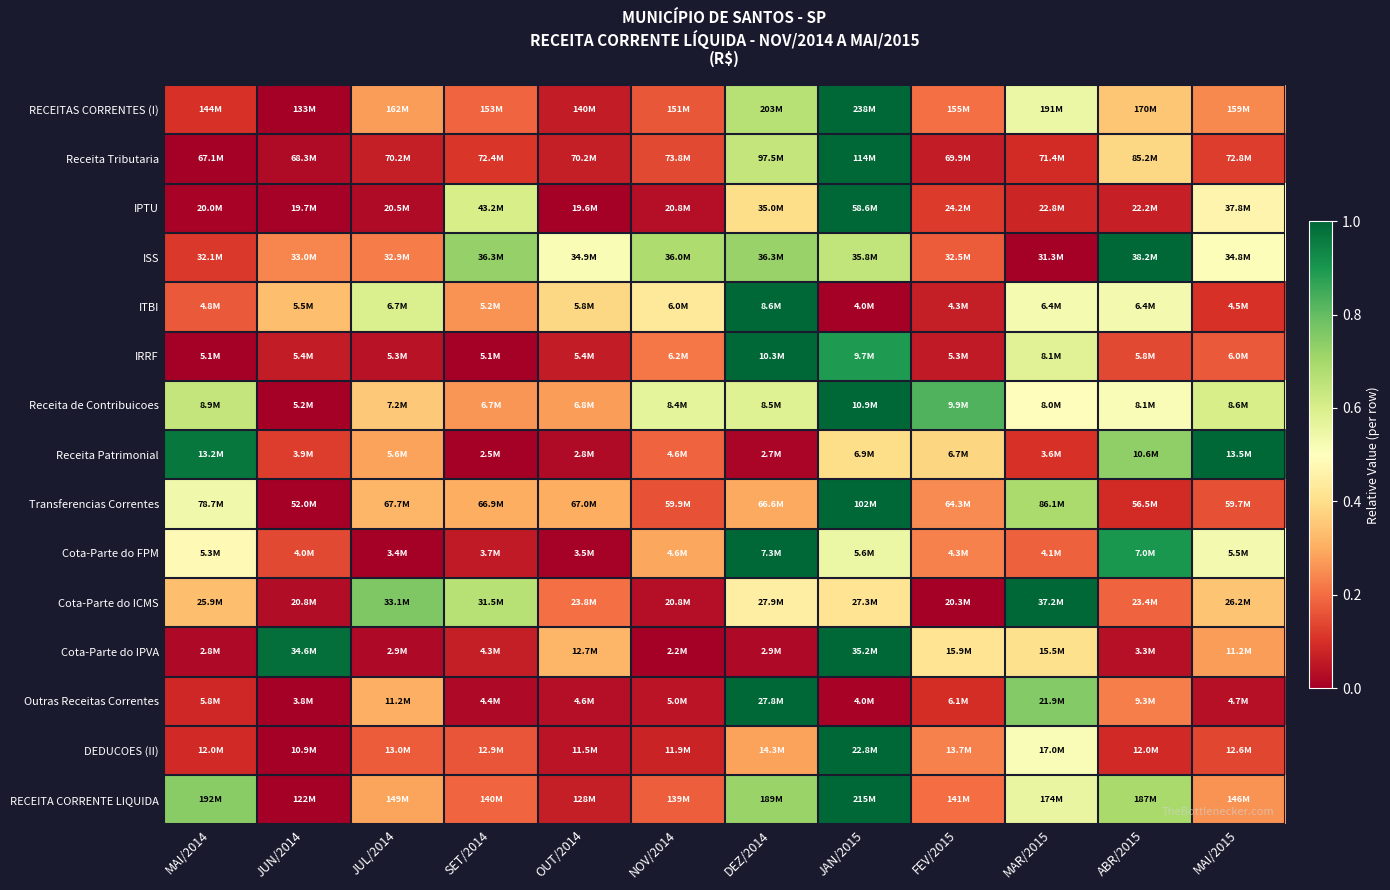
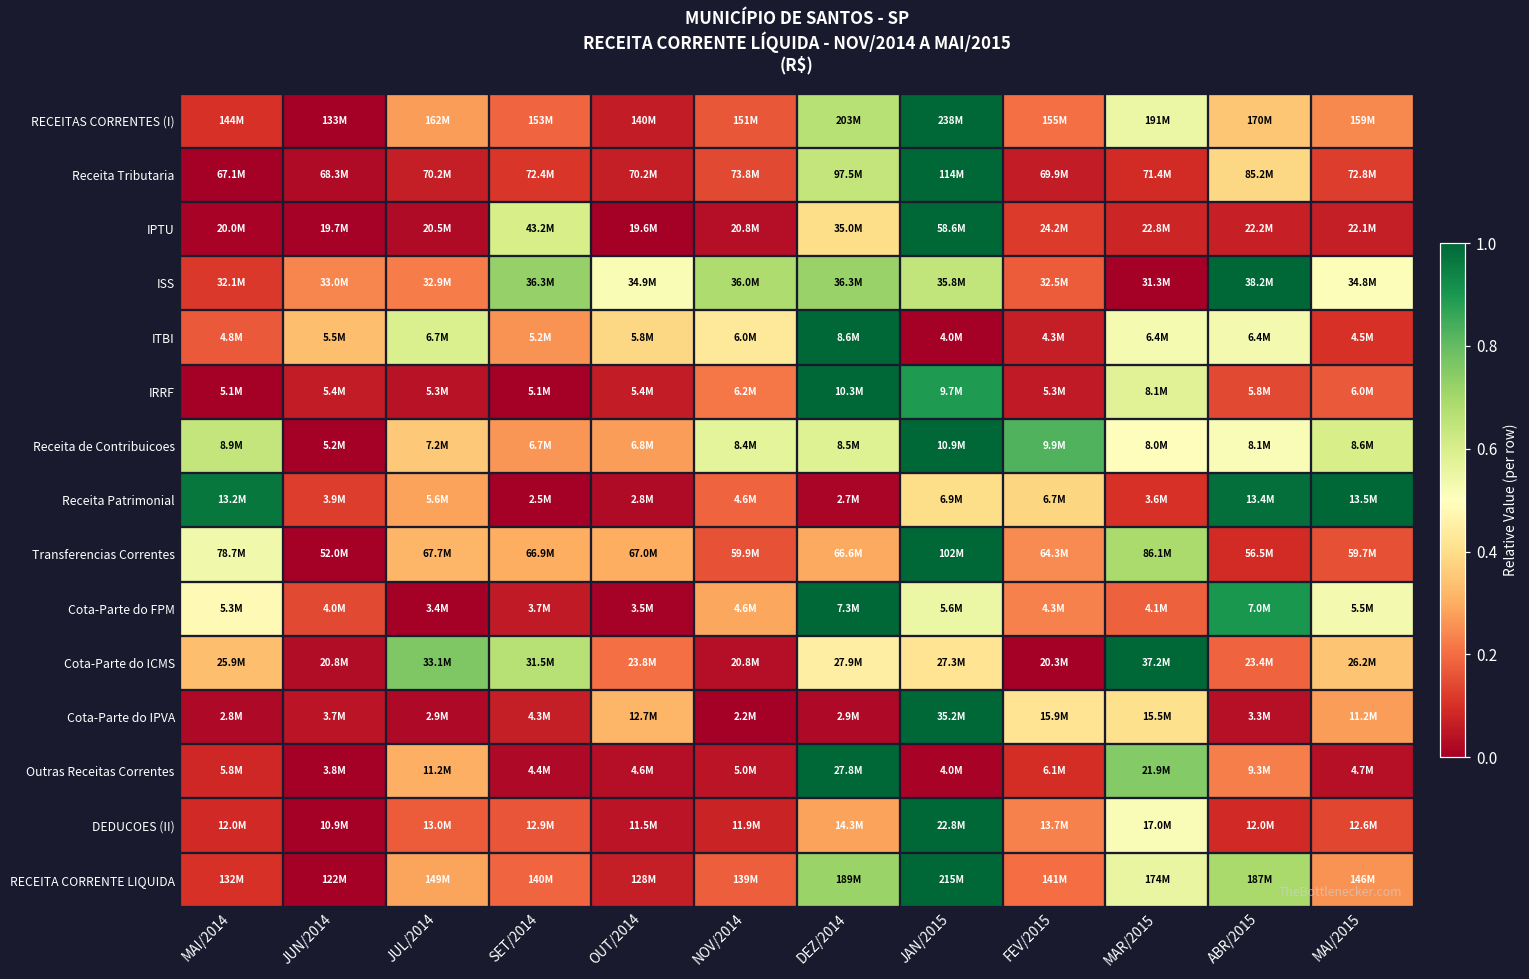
  {
    "RECEITAS CORRENTES (I)": {
      "MAI/2014": "144M",
      "JUN/2014": "133M",
      "JUL/2014": "162M",
      "SET/2014": "153M",
      "OUT/2014": "140M",
      "NOV/2014": "151M",
      "DEZ/2014": "203M",
      "JAN/2015": "238M",
      "FEV/2015": "155M",
      "MAR/2015": "191M",
      "ABR/2015": "170M",
      "MAI/2015": "159M"
    },
    "Receita Tributaria": {
      "MAI/2014": "67.1M",
      "JUN/2014": "68.3M",
      "JUL/2014": "70.2M",
      "SET/2014": "72.4M",
      "OUT/2014": "70.2M",
      "NOV/2014": "73.8M",
      "DEZ/2014": "97.5M",
      "JAN/2015": "114M",
      "FEV/2015": "69.9M",
      "MAR/2015": "71.4M",
      "ABR/2015": "85.2M",
      "MAI/2015": "72.8M"
    },
    "IPTU": {
      "MAI/2014": "20.0M",
      "JUN/2014": "19.7M",
      "JUL/2014": "20.5M",
      "SET/2014": "43.2M",
      "OUT/2014": "19.6M",
      "NOV/2014": "20.8M",
      "DEZ/2014": "35.0M",
      "JAN/2015": "58.6M",
      "FEV/2015": "24.2M",
      "MAR/2015": "22.8M",
      "ABR/2015": "22.2M",
-     "MAI/2015": "37.8M"
+     "MAI/2015": "22.1M"
    },
    "ISS": {
      "MAI/2014": "32.1M",
      "JUN/2014": "33.0M",
      "JUL/2014": "32.9M",
      "SET/2014": "36.3M",
      "OUT/2014": "34.9M",
      "NOV/2014": "36.0M",
      "DEZ/2014": "36.3M",
      "JAN/2015": "35.8M",
      "FEV/2015": "32.5M",
      "MAR/2015": "31.3M",
      "ABR/2015": "38.2M",
      "MAI/2015": "34.8M"
    },
    "ITBI": {
      "MAI/2014": "4.8M",
      "JUN/2014": "5.5M",
      "JUL/2014": "6.7M",
      "SET/2014": "5.2M",
      "OUT/2014": "5.8M",
      "NOV/2014": "6.0M",
      "DEZ/2014": "8.6M",
      "JAN/2015": "4.0M",
      "FEV/2015": "4.3M",
      "MAR/2015": "6.4M",
      "ABR/2015": "6.4M",
      "MAI/2015": "4.5M"
    },
    "IRRF": {
      "MAI/2014": "5.1M",
      "JUN/2014": "5.4M",
      "JUL/2014": "5.3M",
      "SET/2014": "5.1M",
      "OUT/2014": "5.4M",
      "NOV/2014": "6.2M",
      "DEZ/2014": "10.3M",
      "JAN/2015": "9.7M",
      "FEV/2015": "5.3M",
      "MAR/2015": "8.1M",
      "ABR/2015": "5.8M",
      "MAI/2015": "6.0M"
    },
    "Receita de Contribuicoes": {
      "MAI/2014": "8.9M",
      "JUN/2014": "5.2M",
      "JUL/2014": "7.2M",
      "SET/2014": "6.7M",
      "OUT/2014": "6.8M",
      "NOV/2014": "8.4M",
      "DEZ/2014": "8.5M",
      "JAN/2015": "10.9M",
      "FEV/2015": "9.9M",
      "MAR/2015": "8.0M",
      "ABR/2015": "8.1M",
      "MAI/2015": "8.6M"
    },
    "Receita Patrimonial": {
      "MAI/2014": "13.2M",
      "JUN/2014": "3.9M",
      "JUL/2014": "5.6M",
      "SET/2014": "2.5M",
      "OUT/2014": "2.8M",
      "NOV/2014": "4.6M",
      "DEZ/2014": "2.7M",
      "JAN/2015": "6.9M",
      "FEV/2015": "6.7M",
      "MAR/2015": "3.6M",
-     "ABR/2015": "10.6M",
+     "ABR/2015": "13.4M",
      "MAI/2015": "13.5M"
    },
    "Transferencias Correntes": {
      "MAI/2014": "78.7M",
      "JUN/2014": "52.0M",
      "JUL/2014": "67.7M",
      "SET/2014": "66.9M",
      "OUT/2014": "67.0M",
      "NOV/2014": "59.9M",
      "DEZ/2014": "66.6M",
      "JAN/2015": "102M",
      "FEV/2015": "64.3M",
      "MAR/2015": "86.1M",
      "ABR/2015": "56.5M",
      "MAI/2015": "59.7M"
    },
    "Cota-Parte do FPM": {
      "MAI/2014": "5.3M",
      "JUN/2014": "4.0M",
      "JUL/2014": "3.4M",
      "SET/2014": "3.7M",
      "OUT/2014": "3.5M",
      "NOV/2014": "4.6M",
      "DEZ/2014": "7.3M",
      "JAN/2015": "5.6M",
      "FEV/2015": "4.3M",
      "MAR/2015": "4.1M",
      "ABR/2015": "7.0M",
      "MAI/2015": "5.5M"
    },
    "Cota-Parte do ICMS": {
      "MAI/2014": "25.9M",
      "JUN/2014": "20.8M",
      "JUL/2014": "33.1M",
      "SET/2014": "31.5M",
      "OUT/2014": "23.8M",
      "NOV/2014": "20.8M",
      "DEZ/2014": "27.9M",
      "JAN/2015": "27.3M",
      "FEV/2015": "20.3M",
      "MAR/2015": "37.2M",
      "ABR/2015": "23.4M",
      "MAI/2015": "26.2M"
    },
    "Cota-Parte do IPVA": {
      "MAI/2014": "2.8M",
-     "JUN/2014": "34.6M",
+     "JUN/2014": "3.7M",
      "JUL/2014": "2.9M",
      "SET/2014": "4.3M",
      "OUT/2014": "12.7M",
      "NOV/2014": "2.2M",
      "DEZ/2014": "2.9M",
      "JAN/2015": "35.2M",
      "FEV/2015": "15.9M",
      "MAR/2015": "15.5M",
      "ABR/2015": "3.3M",
      "MAI/2015": "11.2M"
    },
    "Outras Receitas Correntes": {
      "MAI/2014": "5.8M",
      "JUN/2014": "3.8M",
      "JUL/2014": "11.2M",
      "SET/2014": "4.4M",
      "OUT/2014": "4.6M",
      "NOV/2014": "5.0M",
      "DEZ/2014": "27.8M",
      "JAN/2015": "4.0M",
      "FEV/2015": "6.1M",
      "MAR/2015": "21.9M",
      "ABR/2015": "9.3M",
      "MAI/2015": "4.7M"
    },
    "DEDUCOES (II)": {
      "MAI/2014": "12.0M",
      "JUN/2014": "10.9M",
      "JUL/2014": "13.0M",
      "SET/2014": "12.9M",
      "OUT/2014": "11.5M",
      "NOV/2014": "11.9M",
      "DEZ/2014": "14.3M",
      "JAN/2015": "22.8M",
      "FEV/2015": "13.7M",
      "MAR/2015": "17.0M",
      "ABR/2015": "12.0M",
      "MAI/2015": "12.6M"
    },
    "RECEITA CORRENTE LIQUIDA": {
-     "MAI/2014": "192M",
+     "MAI/2014": "132M",
      "JUN/2014": "122M",
      "JUL/2014": "149M",
      "SET/2014": "140M",
      "OUT/2014": "128M",
      "NOV/2014": "139M",
      "DEZ/2014": "189M",
      "JAN/2015": "215M",
      "FEV/2015": "141M",
      "MAR/2015": "174M",
      "ABR/2015": "187M"
    }
  }
